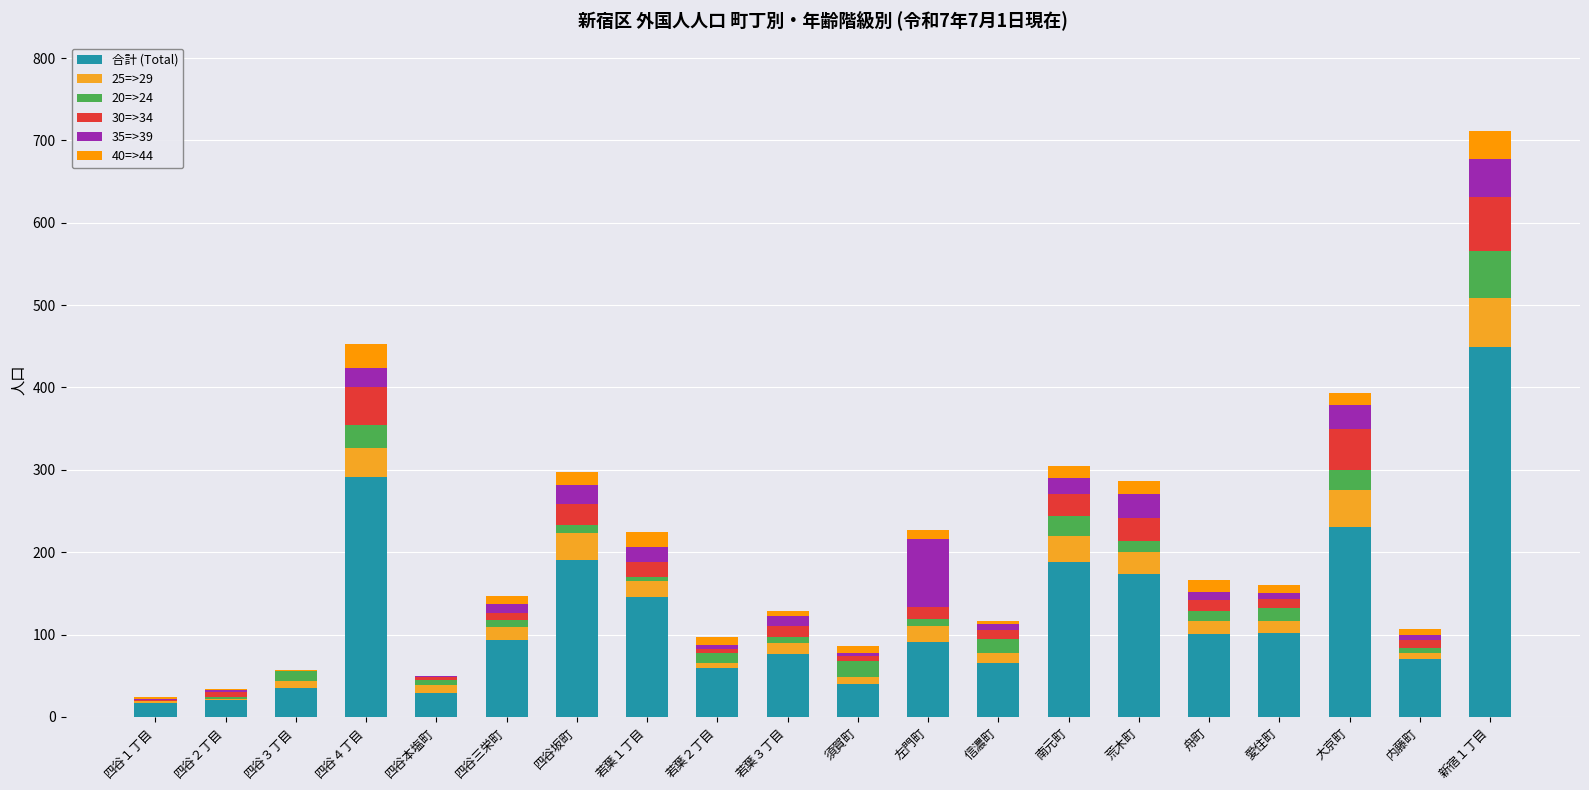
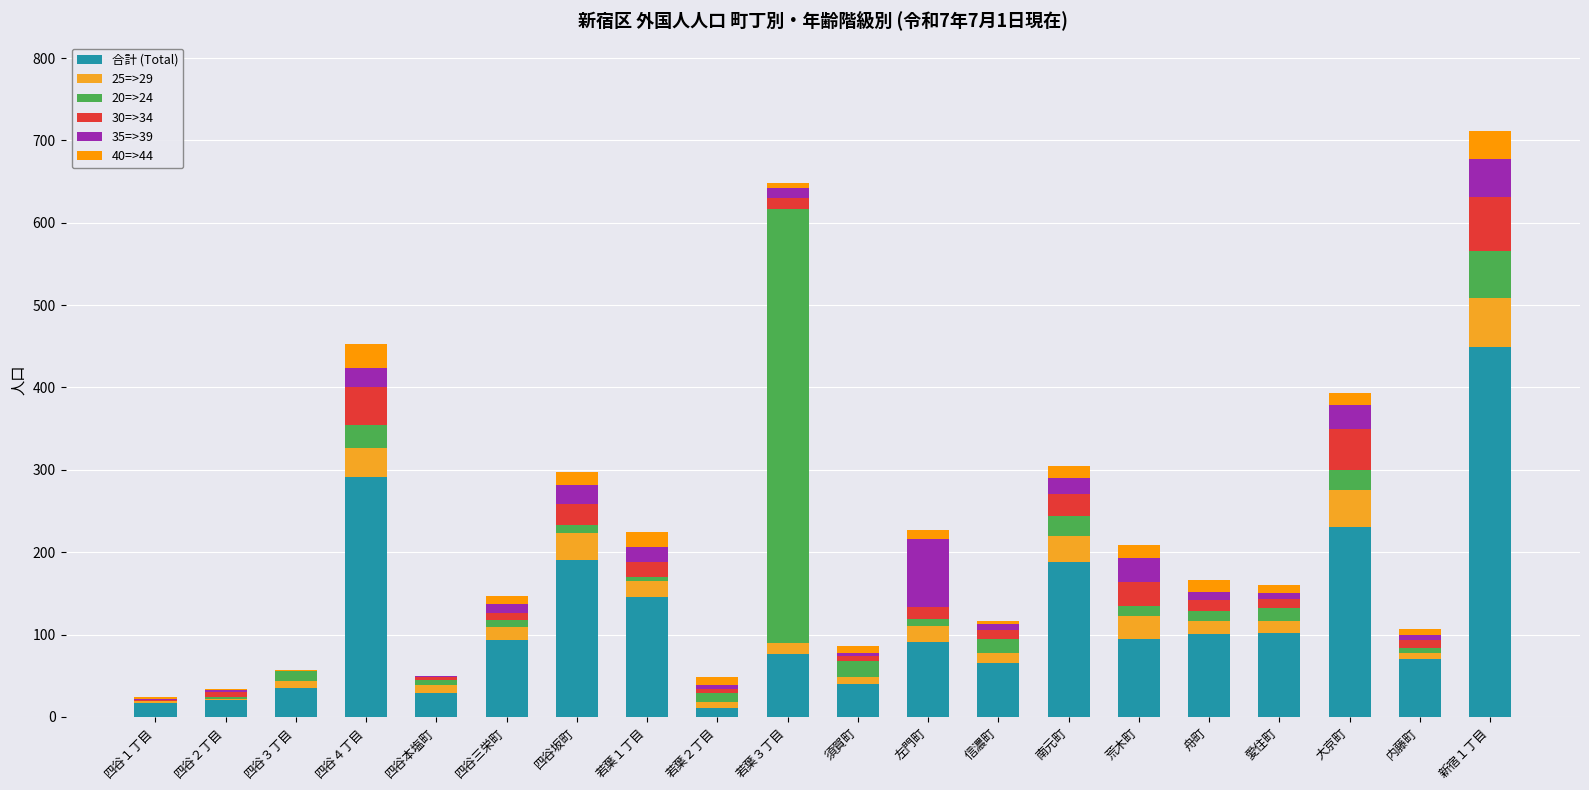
  {
    "合計 (Total)": {
      "四谷１丁目": 20,
      "四谷２丁目": 20,
      "四谷３丁目": 40,
      "四谷４丁目": 290,
      "四谷本塩町": 30,
      "四谷三栄町": 90,
      "四谷坂町": 190,
      "若葉１丁目": 150,
-     "若葉２丁目": 60,
+     "若葉２丁目": 10,
      "若葉３丁目": 80,
      "須賀町": 40,
      "左門町": 90,
      "信濃町": 70,
      "南元町": 190,
-     "荒木町": 170,
+     "荒木町": 100,
      "舟町": 100,
      "愛住町": 100,
      "大京町": 230,
      "内藤町": 70,
      "新宿１丁目": 450
    },
    "20=>24": {
      "四谷１丁目": 0,
      "四谷３丁目": 10,
      "四谷４丁目": 30,
      "四谷本塩町": 10,
      "四谷三栄町": 10,
      "四谷坂町": 10,
      "若葉１丁目": 10,
      "若葉２丁目": 10,
-     "若葉３丁目": 10,
+     "若葉３丁目": 530,
      "須賀町": 20,
      "左門町": 10,
      "信濃町": 20,
      "南元町": 20,
      "荒木町": 10,
      "舟町": 10,
      "愛住町": 20,
      "大京町": 30,
      "内藤町": 10,
      "新宿１丁目": 60
    },
    "30=>34": {
      "四谷２丁目": 10,
      "四谷３丁目": 0,
      "四谷４丁目": 50,
      "四谷三栄町": 10,
      "四谷坂町": 30,
      "若葉１丁目": 20,
      "若葉２丁目": 10,
      "若葉３丁目": 10,
      "須賀町": 10,
      "左門町": 20,
      "信濃町": 10,
      "南元町": 30,
      "荒木町": 30,
      "舟町": 10,
      "愛住町": 10,
      "大京町": 50,
      "内藤町": 10,
      "新宿１丁目": 70
    },
    "35=>39": {
      "四谷３丁目": 0,
      "四谷４丁目": 20,
      "四谷三栄町": 10,
      "四谷坂町": 20,
      "若葉１丁目": 20,
      "若葉２丁目": 10,
      "若葉３丁目": 10,
      "須賀町": 0,
      "左門町": 80,
      "信濃町": 10,
      "南元町": 20,
      "荒木町": 30,
      "舟町": 10,
      "愛住町": 10,
      "大京町": 30,
      "内藤町": 10,
      "新宿１丁目": 50
    }
  }
